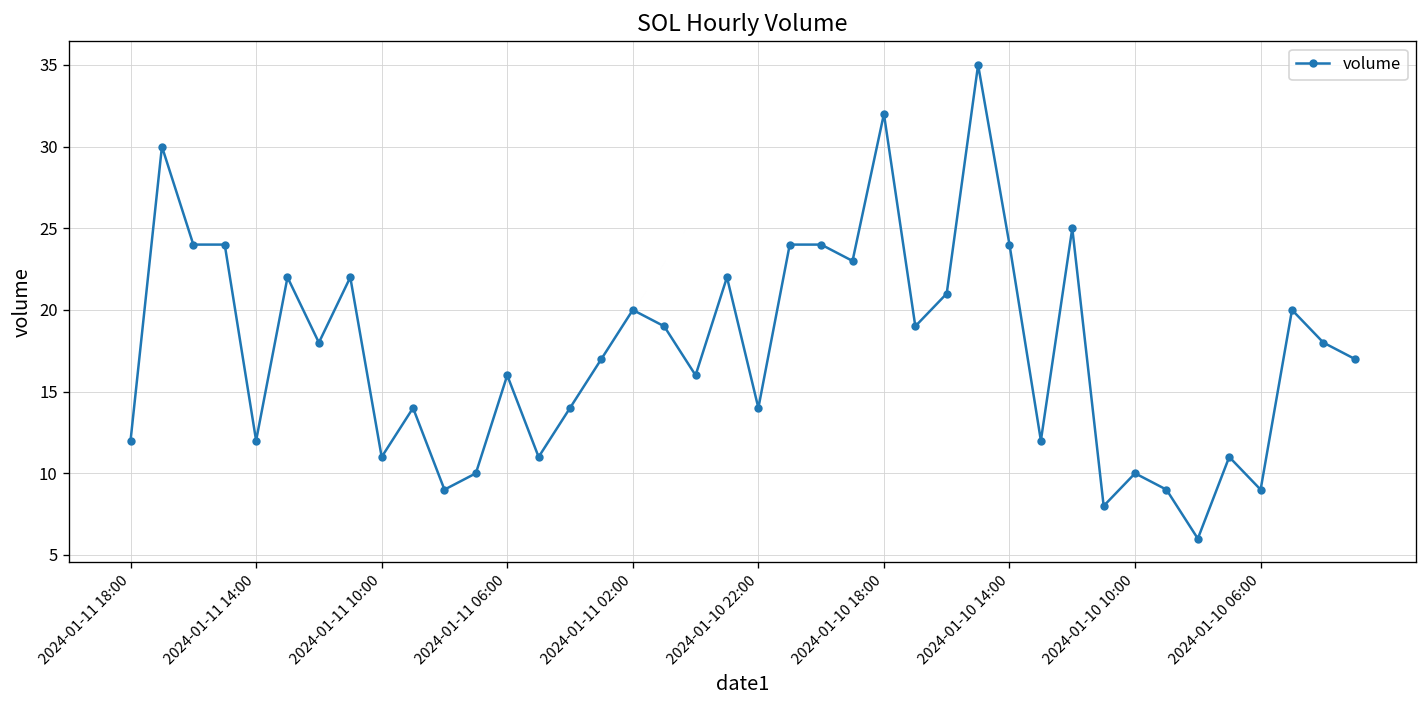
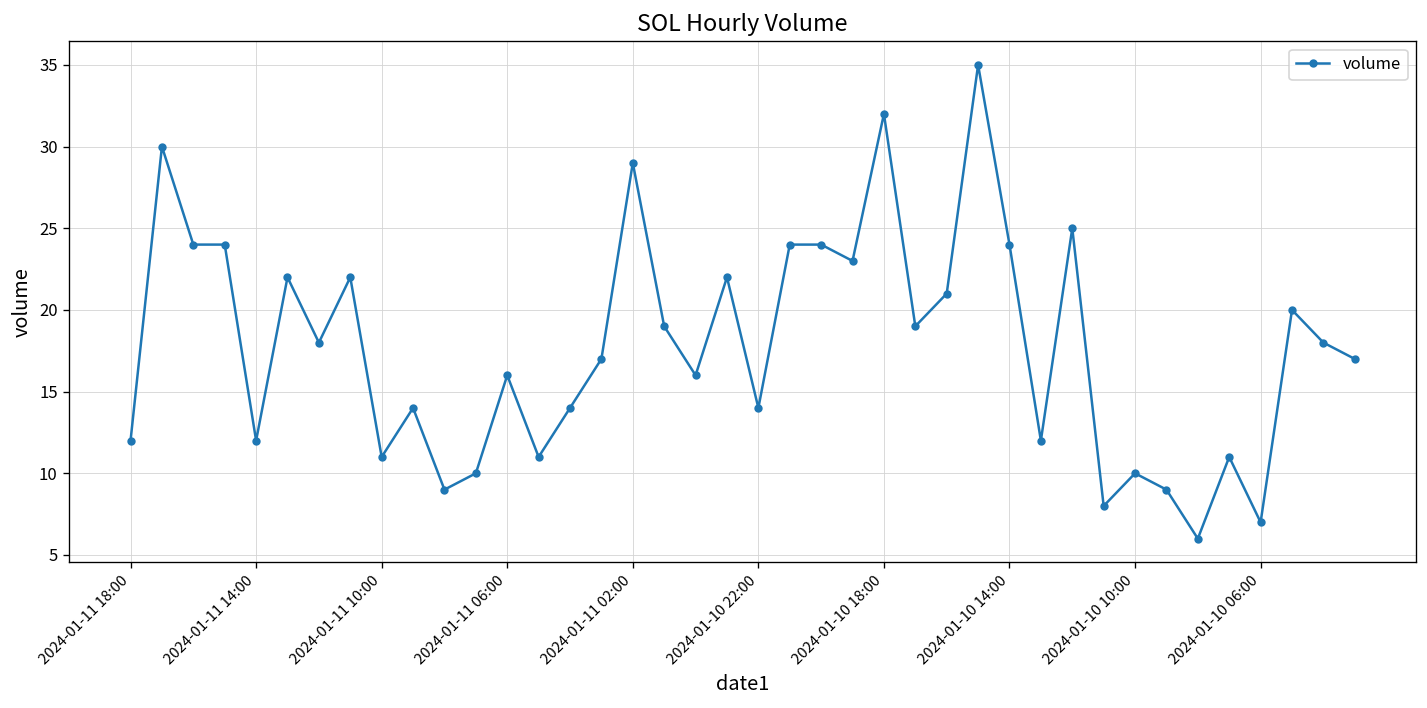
  {
    "2024-01-11 18:00": 12,
    "2024-01-11 14:00": 12,
    "2024-01-11 10:00": 11,
    "2024-01-11 06:00": 16,
-   "2024-01-11 02:00": 20,
+   "2024-01-11 02:00": 29,
    "2024-01-10 22:00": 14,
    "2024-01-10 18:00": 32,
    "2024-01-10 14:00": 24,
    "2024-01-10 10:00": 10,
-   "2024-01-10 06:00": 9
+   "2024-01-10 06:00": 7
  }
